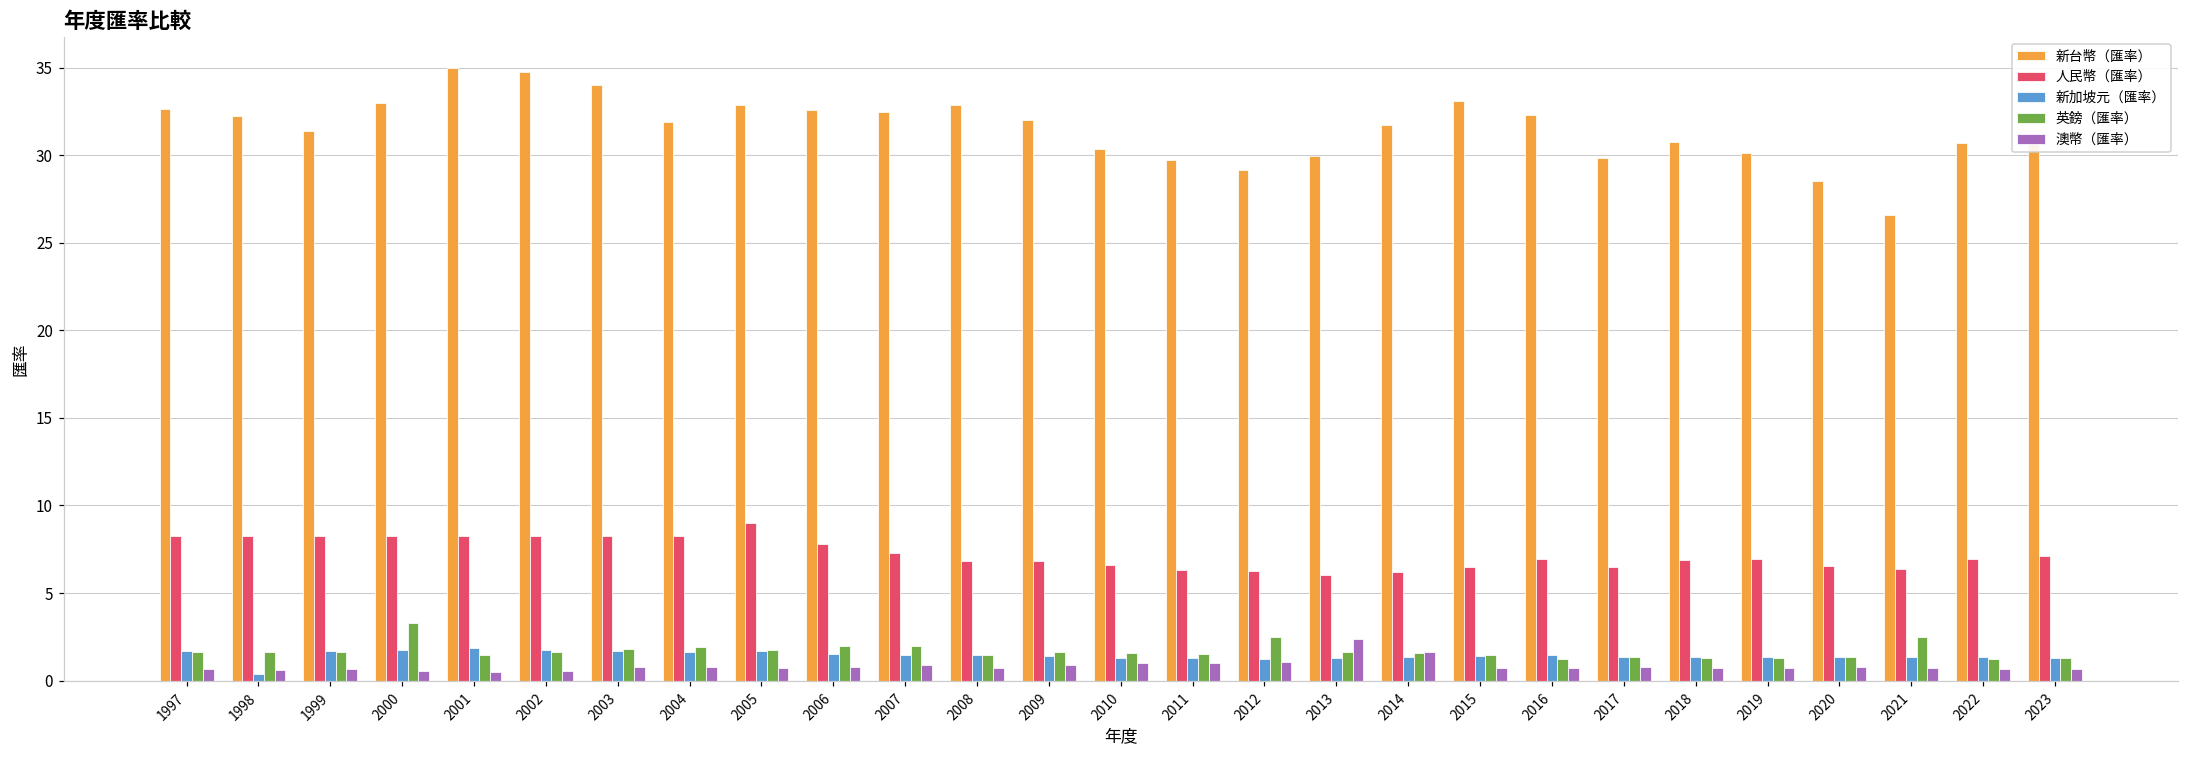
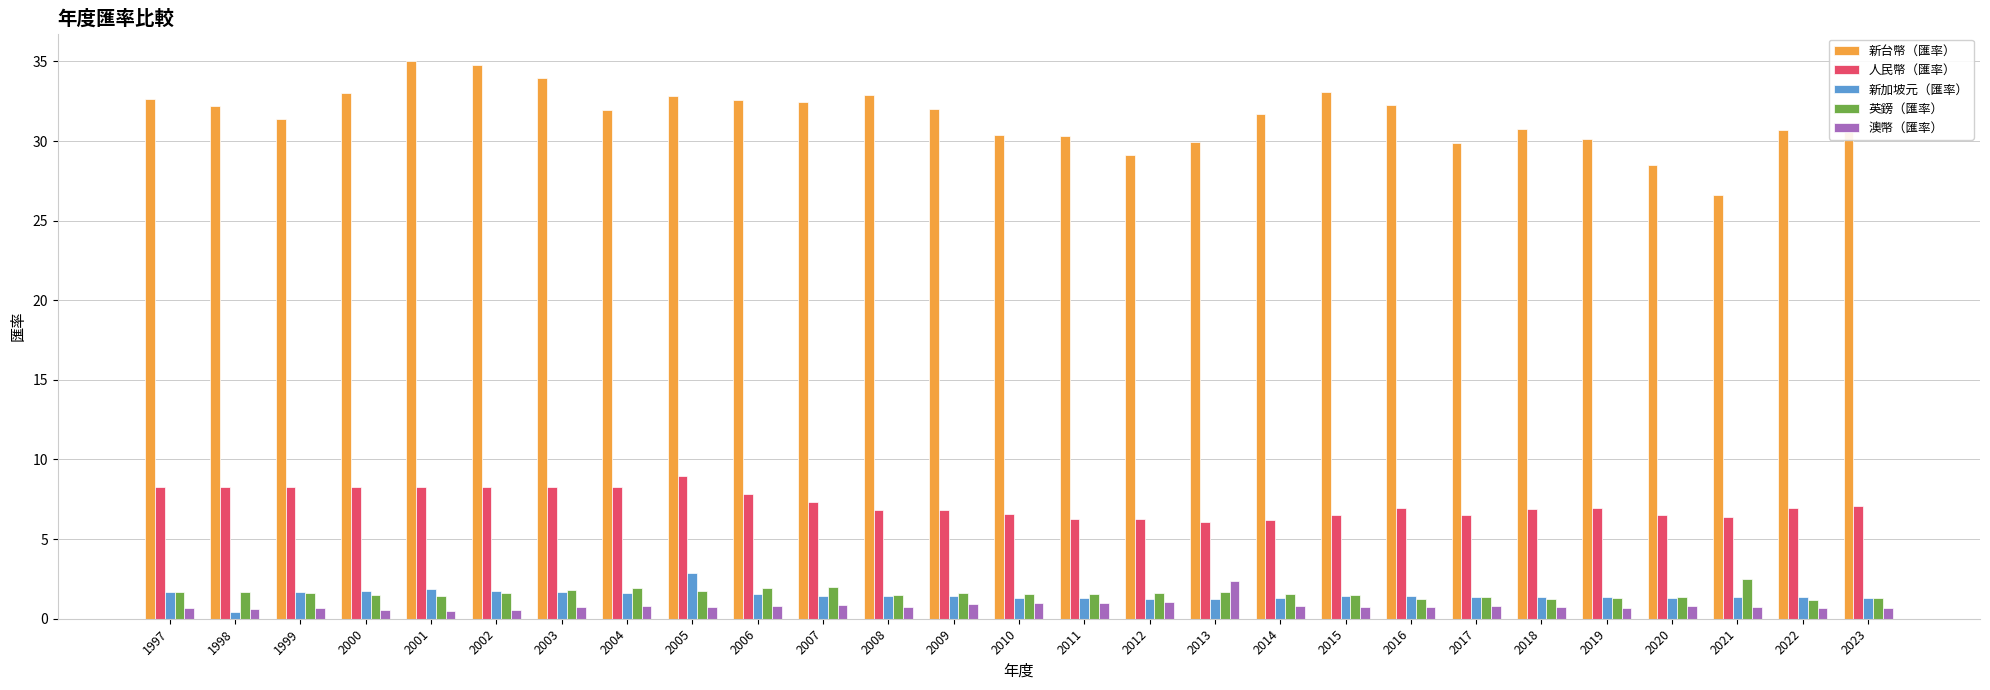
  {
    "新台幣（匯率）": {
      "1997": 32.6,
      "1998": 32.2,
      "1999": 31.4,
      "2000": 33.0,
      "2001": 35.0,
      "2002": 34.8,
      "2003": 34.0,
      "2004": 31.9,
      "2005": 32.9,
      "2006": 32.6,
      "2007": 32.4,
      "2008": 32.9,
      "2009": 32.0,
      "2010": 30.4,
-     "2011": 29.7,
+     "2011": 30.3,
      "2012": 29.1,
      "2013": 30.0,
      "2014": 31.7,
      "2015": 33.1,
      "2016": 32.3,
      "2017": 29.8,
      "2018": 30.7,
      "2019": 30.1,
      "2020": 28.5,
      "2021": 26.6,
      "2022": 30.7
    },
    "人民幣（匯率）": {
      "1997": 8.3,
      "1998": 8.3,
      "1999": 8.3,
      "2000": 8.3,
      "2001": 8.3,
      "2002": 8.3,
      "2003": 8.3,
      "2004": 8.3,
      "2005": 9.0,
      "2006": 7.8,
      "2007": 7.3,
      "2008": 6.8,
      "2009": 6.8,
      "2010": 6.6,
      "2011": 6.3,
      "2012": 6.2,
      "2013": 6.1,
      "2014": 6.2,
      "2015": 6.5,
      "2016": 6.9,
      "2017": 6.5,
      "2018": 6.9,
      "2019": 7.0,
      "2020": 6.5,
      "2021": 6.4,
      "2022": 7.0,
      "2023": 7.1
    },
    "新加坡元（匯率）": {
      "1997": 1.7,
      "1998": 0.4,
      "1999": 1.7,
      "2000": 1.7,
      "2001": 1.9,
      "2002": 1.7,
      "2003": 1.7,
      "2004": 1.6,
-     "2005": 1.7,
+     "2005": 2.9,
      "2006": 1.5,
      "2007": 1.4,
      "2008": 1.4,
      "2009": 1.4,
      "2010": 1.3,
      "2011": 1.3,
      "2012": 1.2,
      "2013": 1.3,
      "2014": 1.3,
      "2015": 1.4,
      "2016": 1.4,
      "2017": 1.3,
      "2018": 1.4,
      "2019": 1.3,
      "2020": 1.3,
      "2021": 1.4,
      "2022": 1.3,
      "2023": 1.3
    },
    "英鎊（匯率）": {
      "1997": 1.6,
      "1998": 1.7,
      "1999": 1.6,
-     "2000": 3.3,
+     "2000": 1.5,
      "2001": 1.5,
      "2002": 1.6,
      "2003": 1.8,
      "2004": 1.9,
      "2005": 1.7,
      "2006": 2.0,
      "2007": 2.0,
      "2008": 1.5,
      "2009": 1.6,
      "2010": 1.6,
      "2011": 1.5,
-     "2012": 2.5,
+     "2012": 1.6,
      "2013": 1.7,
      "2014": 1.6,
      "2015": 1.5,
      "2016": 1.2,
      "2017": 1.3,
      "2018": 1.3,
      "2019": 1.3,
      "2020": 1.4,
      "2021": 2.5,
      "2022": 1.2,
      "2023": 1.3
    },
    "澳幣（匯率）": {
      "1997": 0.7,
      "1998": 0.6,
      "1999": 0.7,
      "2000": 0.6,
      "2001": 0.5,
      "2002": 0.6,
      "2003": 0.8,
      "2004": 0.8,
      "2005": 0.7,
      "2006": 0.8,
      "2007": 0.9,
      "2008": 0.7,
      "2009": 0.9,
      "2010": 1.0,
      "2011": 1.0,
      "2012": 1.0,
      "2013": 2.4,
-     "2014": 1.6,
+     "2014": 0.8,
      "2015": 0.7,
      "2016": 0.7,
      "2017": 0.8,
      "2018": 0.7,
      "2019": 0.7,
      "2020": 0.8,
      "2021": 0.7,
      "2022": 0.7,
      "2023": 0.7
    }
  }
